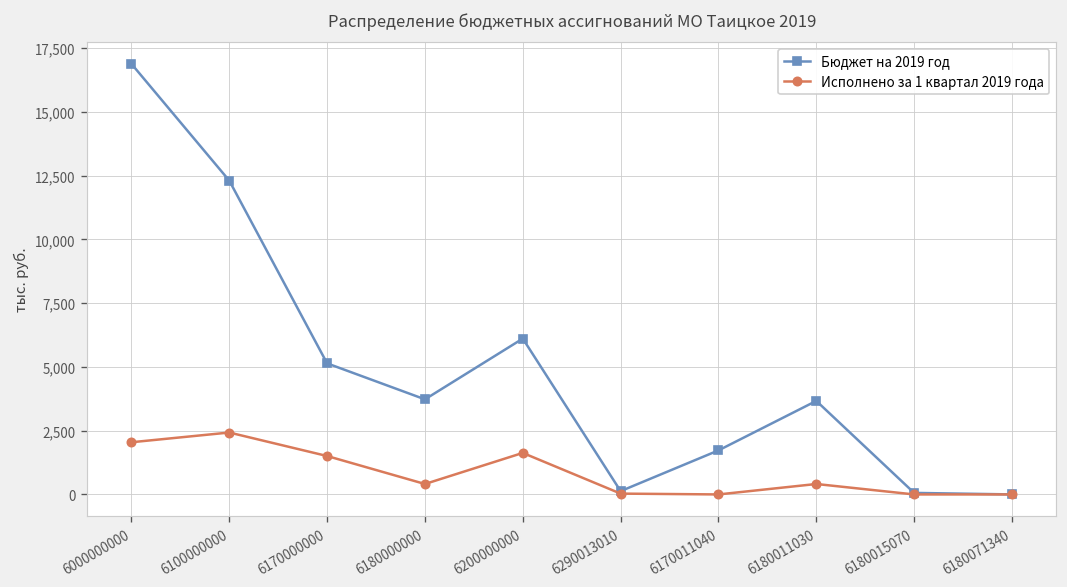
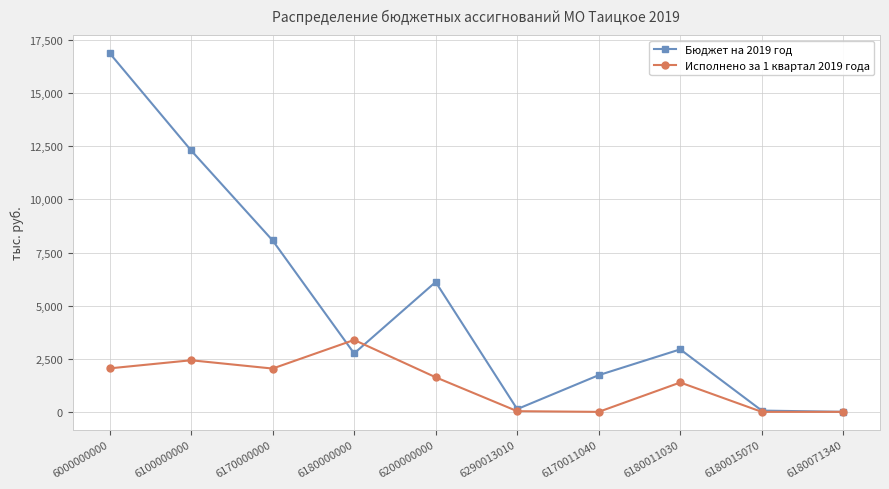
  {
    "Бюджет на 2019 год": {
      "6000000000": "16,900",
      "6100000000": "12,300",
-     "6170000000": "5,100",
-     "6180000000": "3,700",
+     "6170000000": "8,100",
+     "6180000000": "2,800",
      "6200000000": "6,100",
      "6170011040": "1,700",
-     "6180011030": "3,700"
+     "6180011030": "2,900"
    },
    "Исполнено за 1 квартал 2019 года": {
      "6000000000": "2,000",
      "6100000000": "2,400",
-     "6170000000": "1,500",
-     "6180000000": "400",
+     "6170000000": "2,000",
+     "6180000000": "3,400",
      "6200000000": "1,600",
      "6170011040": "0",
-     "6180011030": "400"
+     "6180011030": "1,400"
    }
  }
